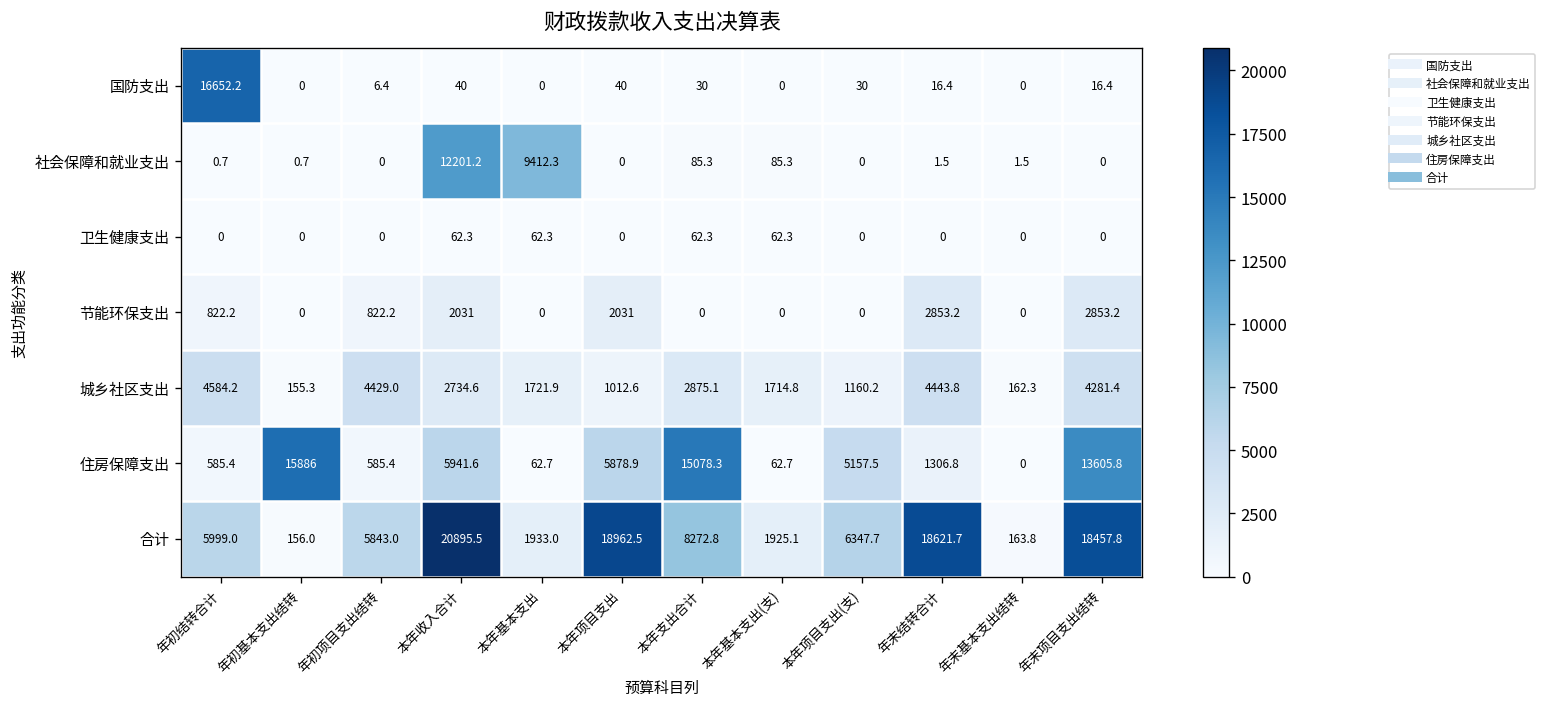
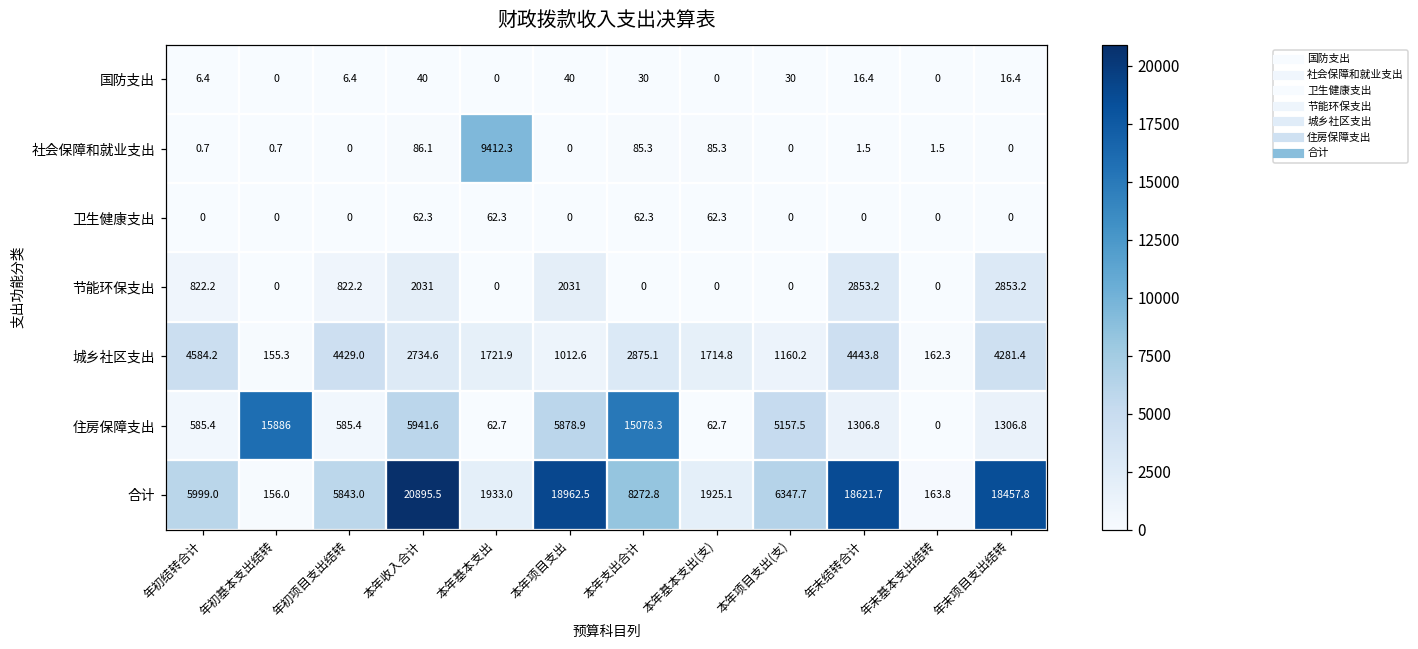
  {
    "国防支出": {
-     "年初结转合计": 16652.2,
+     "年初结转合计": 6.4,
      "年初基本支出结转": 0,
      "年初项目支出结转": 6.4,
      "本年收入合计": 40,
      "本年基本支出": 0,
      "本年项目支出": 40,
      "本年支出合计": 30,
      "本年基本支出(支)": 0,
      "本年项目支出(支)": 30,
      "年末结转合计": 16.4,
      "年末基本支出结转": 0,
      "年末项目支出结转": 16.4
    },
    "社会保障和就业支出": {
      "年初结转合计": 0.7,
      "年初基本支出结转": 0.7,
      "年初项目支出结转": 0,
-     "本年收入合计": 12201.2,
+     "本年收入合计": 86.1,
      "本年基本支出": 9412.3,
      "本年项目支出": 0,
      "本年支出合计": 85.3,
      "本年基本支出(支)": 85.3,
      "本年项目支出(支)": 0,
      "年末结转合计": 1.5,
      "年末基本支出结转": 1.5,
      "年末项目支出结转": 0
    },
    "卫生健康支出": {
      "年初结转合计": 0,
      "年初基本支出结转": 0,
      "年初项目支出结转": 0,
      "本年收入合计": 62.3,
      "本年基本支出": 62.3,
      "本年项目支出": 0,
      "本年支出合计": 62.3,
      "本年基本支出(支)": 62.3,
      "本年项目支出(支)": 0,
      "年末结转合计": 0,
      "年末基本支出结转": 0,
      "年末项目支出结转": 0
    },
    "节能环保支出": {
      "年初结转合计": 822.2,
      "年初基本支出结转": 0,
      "年初项目支出结转": 822.2,
      "本年收入合计": 2031,
      "本年基本支出": 0,
      "本年项目支出": 2031,
      "本年支出合计": 0,
      "本年基本支出(支)": 0,
      "本年项目支出(支)": 0,
      "年末结转合计": 2853.2,
      "年末基本支出结转": 0,
      "年末项目支出结转": 2853.2
    },
    "城乡社区支出": {
      "年初结转合计": 4584.2,
      "年初基本支出结转": 155.3,
      "年初项目支出结转": 4429.0,
      "本年收入合计": 2734.6,
      "本年基本支出": 1721.9,
      "本年项目支出": 1012.6,
      "本年支出合计": 2875.1,
      "本年基本支出(支)": 1714.8,
      "本年项目支出(支)": 1160.2,
      "年末结转合计": 4443.8,
      "年末基本支出结转": 162.3,
      "年末项目支出结转": 4281.4
    },
    "住房保障支出": {
      "年初结转合计": 585.4,
      "年初基本支出结转": 15886,
      "年初项目支出结转": 585.4,
      "本年收入合计": 5941.6,
      "本年基本支出": 62.7,
      "本年项目支出": 5878.9,
      "本年支出合计": 15078.3,
      "本年基本支出(支)": 62.7,
      "本年项目支出(支)": 5157.5,
      "年末结转合计": 1306.8,
      "年末基本支出结转": 0,
-     "年末项目支出结转": 13605.8
+     "年末项目支出结转": 1306.8
    },
    "合计": {
      "年初结转合计": 5999.0,
      "年初基本支出结转": 156.0,
      "年初项目支出结转": 5843.0,
      "本年收入合计": 20895.5,
      "本年基本支出": 1933.0,
      "本年项目支出": 18962.5,
      "本年支出合计": 8272.8,
      "本年基本支出(支)": 1925.1,
      "本年项目支出(支)": 6347.7,
      "年末结转合计": 18621.7,
      "年末基本支出结转": 163.8,
      "年末项目支出结转": 18457.8
    }
  }
